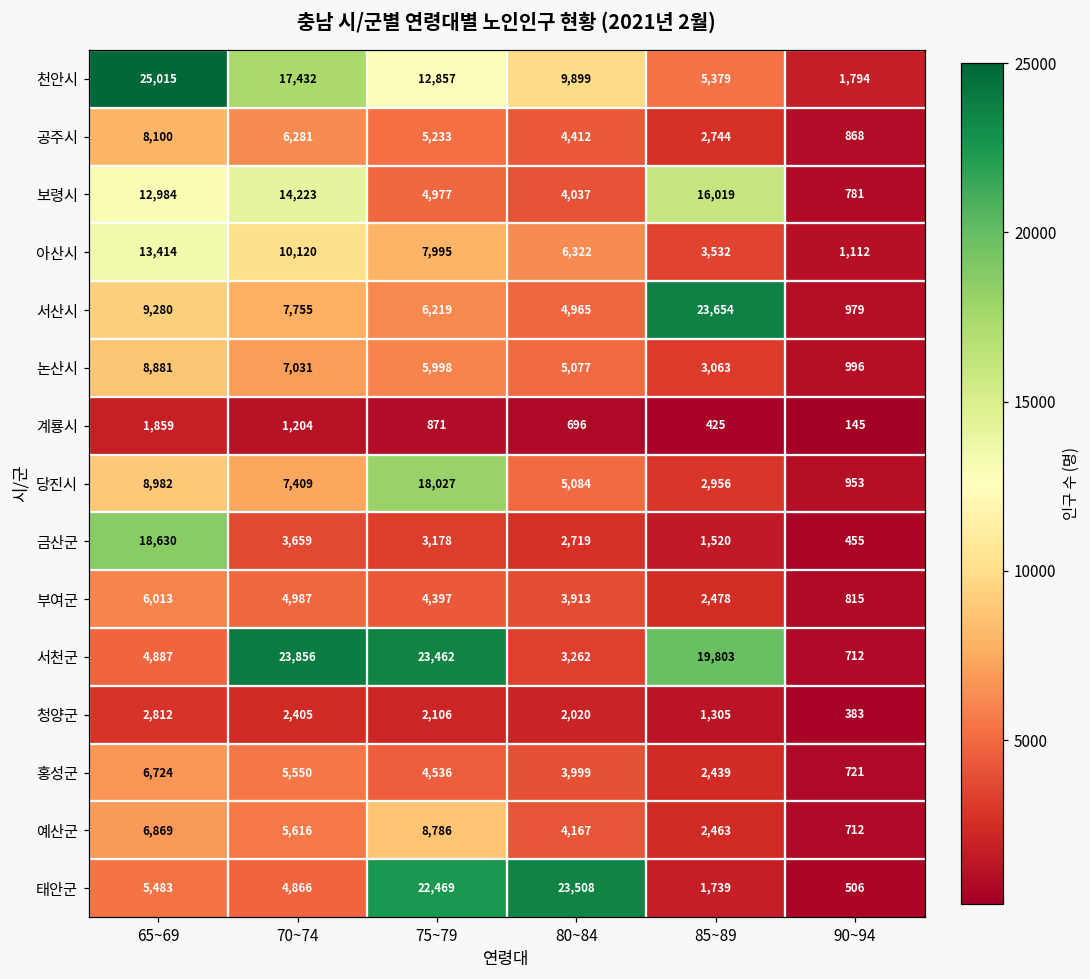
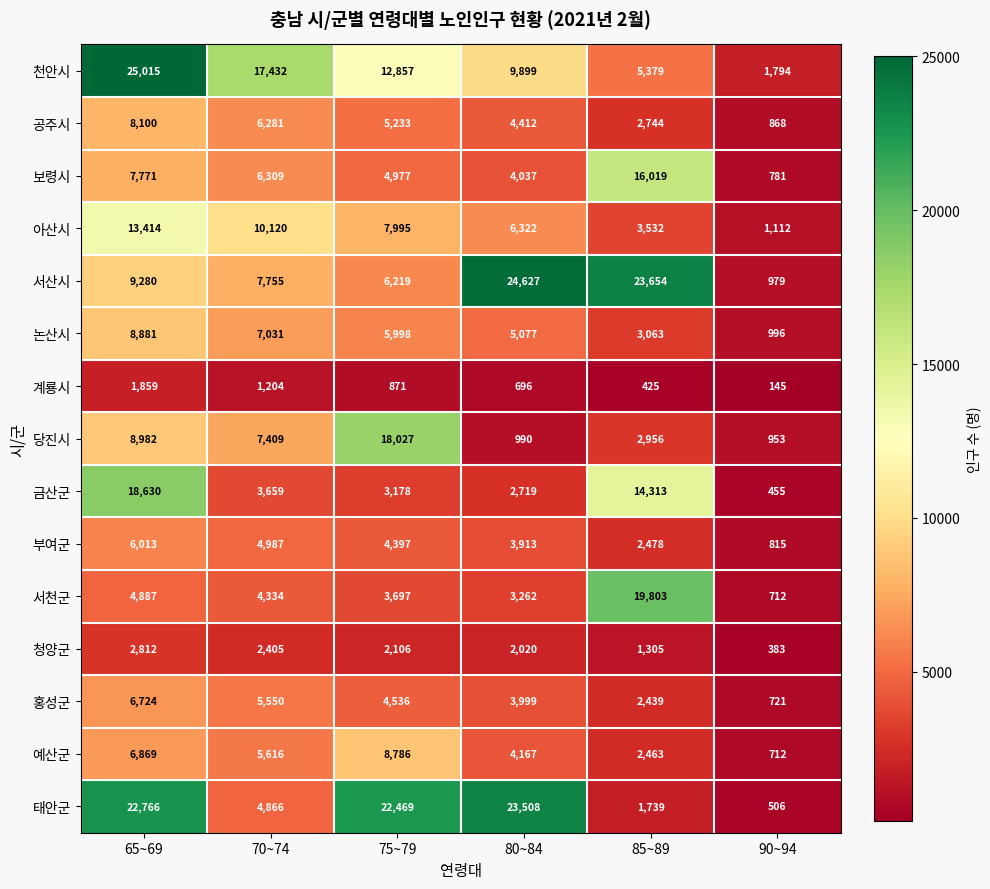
  {
    "천안시": {
      "65~69": "25,015",
      "70~74": "17,432",
      "75~79": "12,857",
      "80~84": "9,899",
      "85~89": "5,379",
      "90~94": "1,794"
    },
    "공주시": {
      "65~69": "8,100",
      "70~74": "6,281",
      "75~79": "5,233",
      "80~84": "4,412",
      "85~89": "2,744",
      "90~94": "868"
    },
    "보령시": {
-     "65~69": "12,984",
-     "70~74": "14,223",
+     "65~69": "7,771",
+     "70~74": "6,309",
      "75~79": "4,977",
      "80~84": "4,037",
      "85~89": "16,019",
      "90~94": "781"
    },
    "아산시": {
      "65~69": "13,414",
      "70~74": "10,120",
      "75~79": "7,995",
      "80~84": "6,322",
      "85~89": "3,532",
      "90~94": "1,112"
    },
    "서산시": {
      "65~69": "9,280",
      "70~74": "7,755",
      "75~79": "6,219",
-     "80~84": "4,965",
+     "80~84": "24,627",
      "85~89": "23,654",
      "90~94": "979"
    },
    "논산시": {
      "65~69": "8,881",
      "70~74": "7,031",
      "75~79": "5,998",
      "80~84": "5,077",
      "85~89": "3,063",
      "90~94": "996"
    },
    "계룡시": {
      "65~69": "1,859",
      "70~74": "1,204",
      "75~79": "871",
      "80~84": "696",
      "85~89": "425",
      "90~94": "145"
    },
    "당진시": {
      "65~69": "8,982",
      "70~74": "7,409",
      "75~79": "18,027",
-     "80~84": "5,084",
+     "80~84": "990",
      "85~89": "2,956",
      "90~94": "953"
    },
    "금산군": {
      "65~69": "18,630",
      "70~74": "3,659",
      "75~79": "3,178",
      "80~84": "2,719",
-     "85~89": "1,520",
+     "85~89": "14,313",
      "90~94": "455"
    },
    "부여군": {
      "65~69": "6,013",
      "70~74": "4,987",
      "75~79": "4,397",
      "80~84": "3,913",
      "85~89": "2,478",
      "90~94": "815"
    },
    "서천군": {
      "65~69": "4,887",
-     "70~74": "23,856",
-     "75~79": "23,462",
+     "70~74": "4,334",
+     "75~79": "3,697",
      "80~84": "3,262",
      "85~89": "19,803",
      "90~94": "712"
    },
    "청양군": {
      "65~69": "2,812",
      "70~74": "2,405",
      "75~79": "2,106",
      "80~84": "2,020",
      "85~89": "1,305",
      "90~94": "383"
    },
    "홍성군": {
      "65~69": "6,724",
      "70~74": "5,550",
      "75~79": "4,536",
      "80~84": "3,999",
      "85~89": "2,439",
      "90~94": "721"
    },
    "예산군": {
      "65~69": "6,869",
      "70~74": "5,616",
      "75~79": "8,786",
      "80~84": "4,167",
      "85~89": "2,463",
      "90~94": "712"
    },
    "태안군": {
-     "65~69": "5,483",
+     "65~69": "22,766",
      "70~74": "4,866",
      "75~79": "22,469",
      "80~84": "23,508",
      "85~89": "1,739",
      "90~94": "506"
    }
  }
